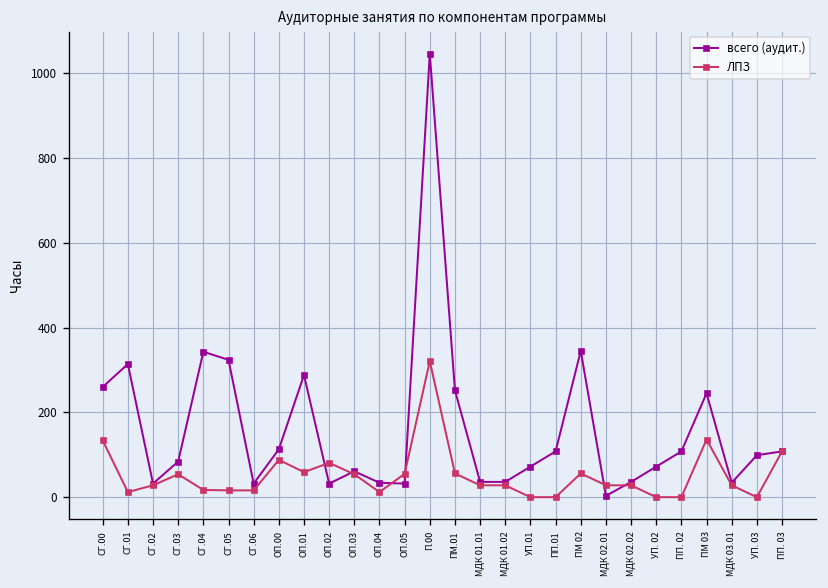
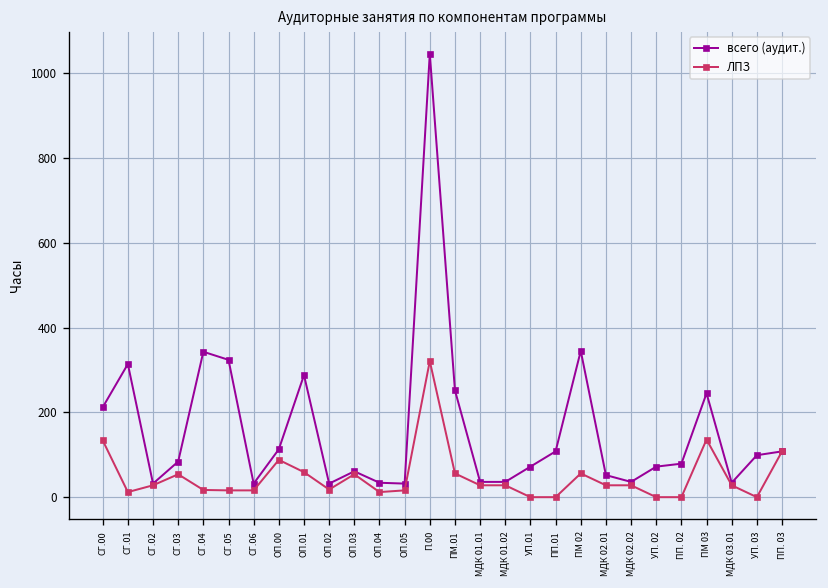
  {
    "всего (аудит.)": {
-     "СГ.00": 260,
+     "СГ.00": 210,
      "СГ.01": 310,
      "СГ.03": 80,
      "СГ.04": 340,
      "СГ.05": 320,
      "СГ.06": 30,
      "ОП.00": 110,
      "ОП.01": 290,
      "ОП.02": 30,
      "ОП.04": 30,
      "ОП.05": 30,
      "П.00": 1050,
      "ПМ.01": 250,
      "МДК 01.01": 40,
      "МДК 01.02": 40,
      "УП.01": 70,
      "ПП.01": 110,
      "ПМ 02": 350,
-     "МДК 02.01": 0,
+     "МДК 02.01": 50,
      "МДК 02.02": 40,
      "УП. 02": 70,
-     "ПП. 02": 110,
+     "ПП. 02": 80,
      "ПМ 03": 250,
      "УП. 03": 100
    },
    "ЛПЗ": {
      "СГ.00": 130,
      "СГ.01": 10,
      "СГ.03": 50,
      "СГ.04": 20,
      "СГ.05": 20,
      "СГ.06": 20,
      "ОП.00": 90,
      "ОП.01": 60,
-     "ОП.02": 80,
+     "ОП.02": 20,
      "ОП.04": 10,
-     "ОП.05": 60,
+     "ОП.05": 20,
      "П.00": 320,
      "ПМ.01": 60,
      "МДК 01.01": 30,
      "МДК 01.02": 30,
      "УП.01": 0,
      "ПП.01": 0,
      "ПМ 02": 60,
      "МДК 02.01": 30,
      "МДК 02.02": 30,
      "УП. 02": 0,
      "ПП. 02": 0,
      "ПМ 03": 140,
      "УП. 03": 0
    }
  }
